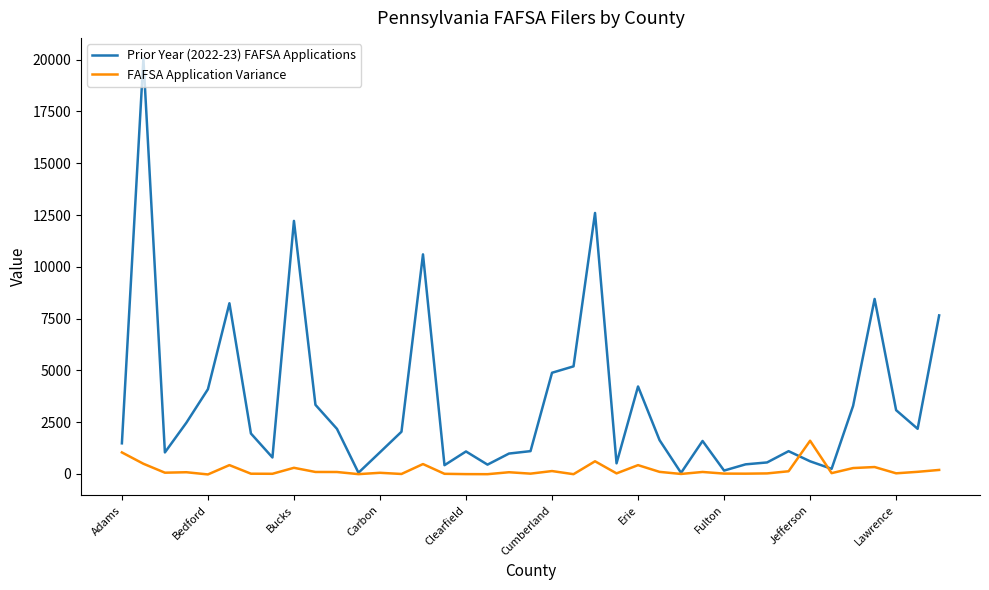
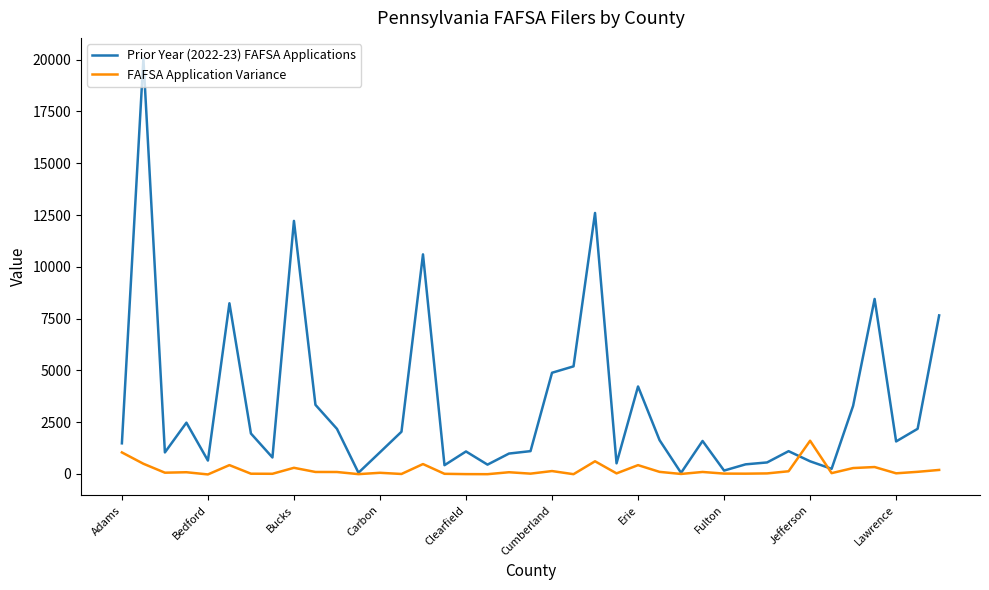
  {
    "Prior Year (2022-23) FAFSA Applications": {
      "Adams": 1500,
-     "Bedford": 4100,
+     "Bedford": 600,
      "Bucks": 12200,
      "Carbon": 1000,
      "Clearfield": 1100,
      "Cumberland": 4900,
      "Erie": 4200,
      "Fulton": 200,
      "Jefferson": 600,
-     "Lawrence": 3100
+     "Lawrence": 1600
    },
    "FAFSA Application Variance": {
      "Adams": 1000,
      "Bedford": 0,
      "Bucks": 300,
      "Carbon": 100,
      "Clearfield": 0,
      "Cumberland": 100,
      "Erie": 400,
      "Fulton": 0,
      "Jefferson": 1600,
      "Lawrence": 0
    }
  }
